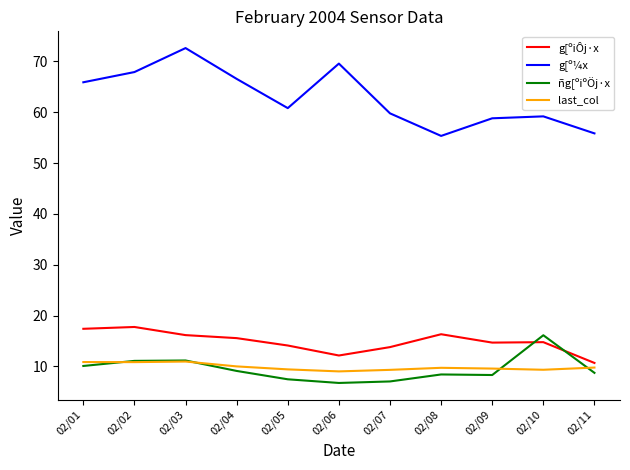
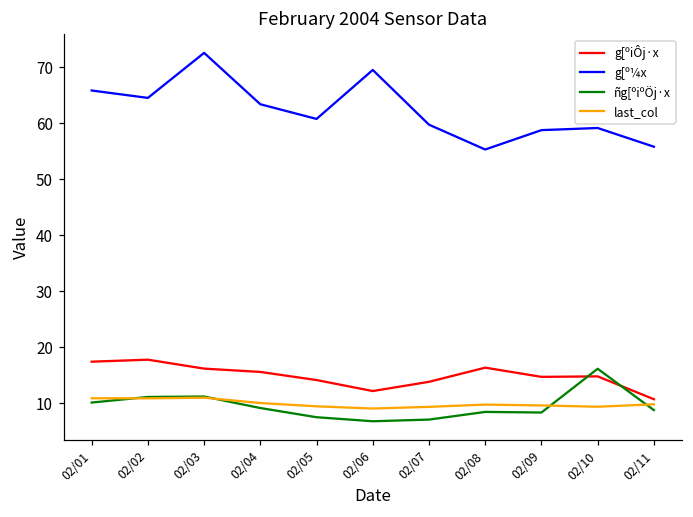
  {
    "g[ºiÔj·x": {
      "02/01": 17,
      "02/02": 18,
      "02/03": 16,
      "02/04": 16,
      "02/05": 14,
      "02/06": 12,
      "02/07": 14,
      "02/08": 16,
      "02/09": 15,
      "02/10": 15,
      "02/11": 11
    },
    "g[º¼x": {
      "02/01": 66,
-     "02/02": 68,
+     "02/02": 65,
      "02/03": 73,
-     "02/04": 67,
+     "02/04": 63,
      "02/05": 61,
      "02/06": 70,
      "02/07": 60,
      "02/08": 55,
      "02/09": 59,
      "02/10": 59,
      "02/11": 56
    },
    "ñg[ºiºÖj·x": {
      "02/01": 10,
      "02/04": 9,
      "02/05": 7,
      "02/06": 7,
      "02/07": 7,
      "02/08": 8,
      "02/09": 8,
      "02/10": 16,
      "02/11": 9
    },
    "last_col": {
      "02/01": 11,
      "02/04": 10,
      "02/05": 9,
      "02/06": 9,
      "02/07": 9,
      "02/08": 10,
      "02/09": 10,
      "02/10": 9,
      "02/11": 10
    }
  }
